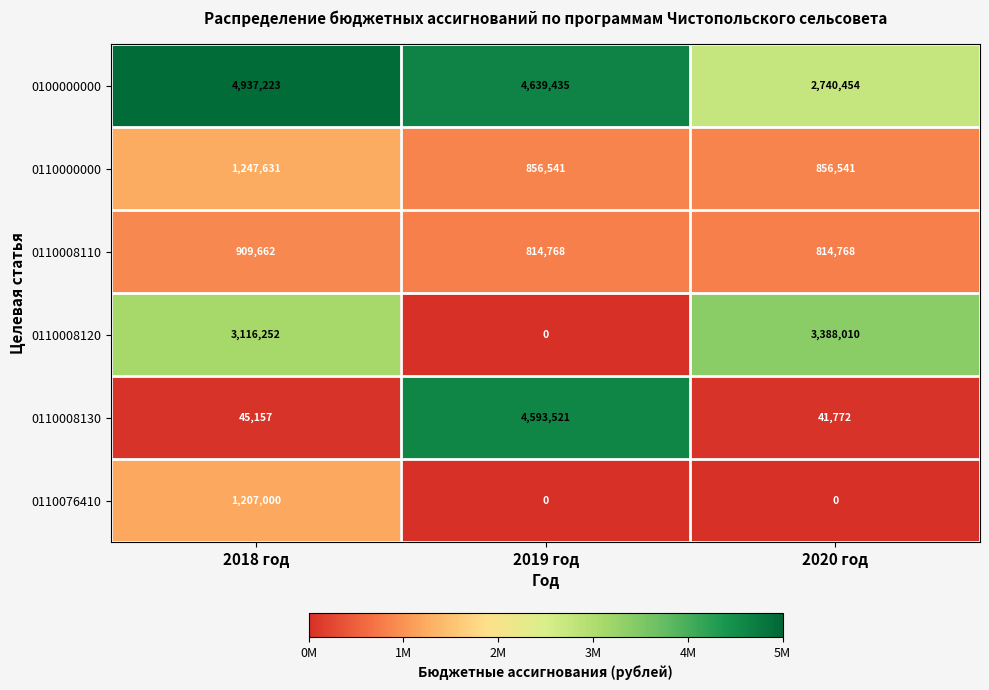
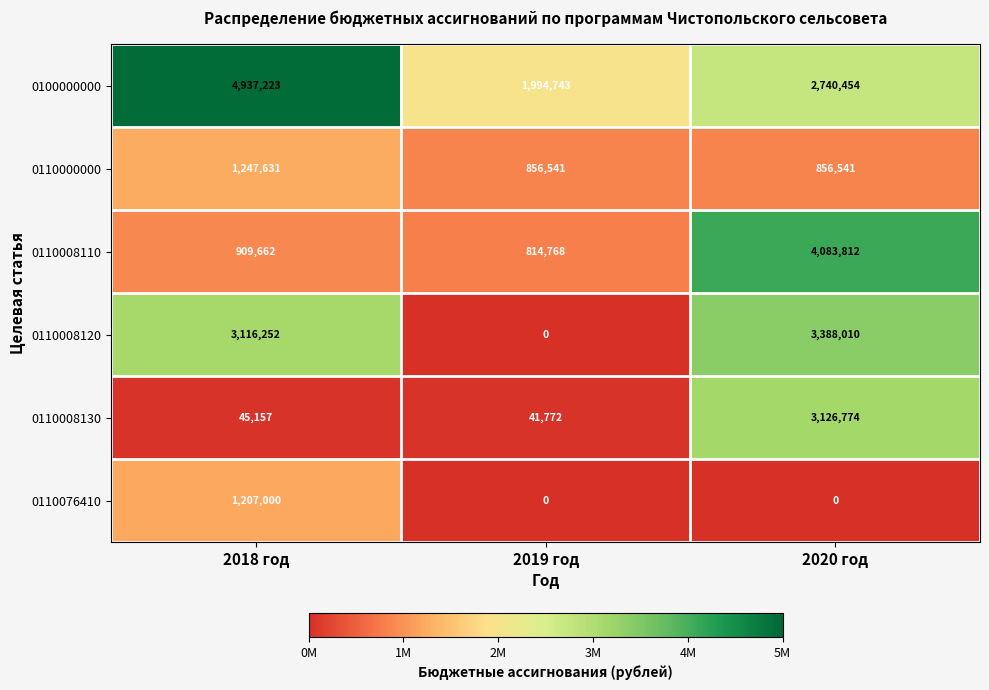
  {
    "0100000000": {
      "2018 год": "4,937,223",
-     "2019 год": "4,639,435",
+     "2019 год": "1,994,743",
      "2020 год": "2,740,454"
    },
    "0110000000": {
      "2018 год": "1,247,631",
      "2019 год": "856,541",
      "2020 год": "856,541"
    },
    "0110008110": {
      "2018 год": "909,662",
      "2019 год": "814,768",
-     "2020 год": "814,768"
+     "2020 год": "4,083,812"
    },
    "0110008120": {
      "2018 год": "3,116,252",
      "2019 год": "0",
      "2020 год": "3,388,010"
    },
    "0110008130": {
      "2018 год": "45,157",
-     "2019 год": "4,593,521",
-     "2020 год": "41,772"
+     "2019 год": "41,772",
+     "2020 год": "3,126,774"
    },
    "0110076410": {
      "2018 год": "1,207,000",
      "2019 год": "0",
      "2020 год": "0"
    }
  }
